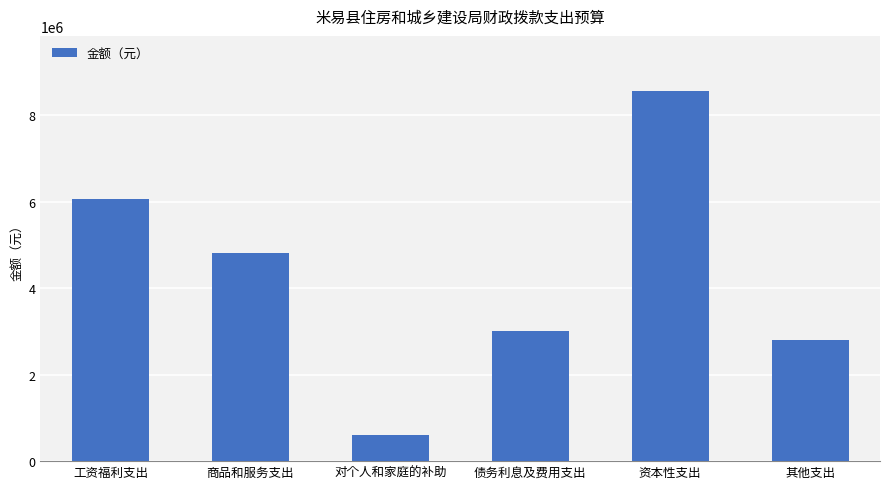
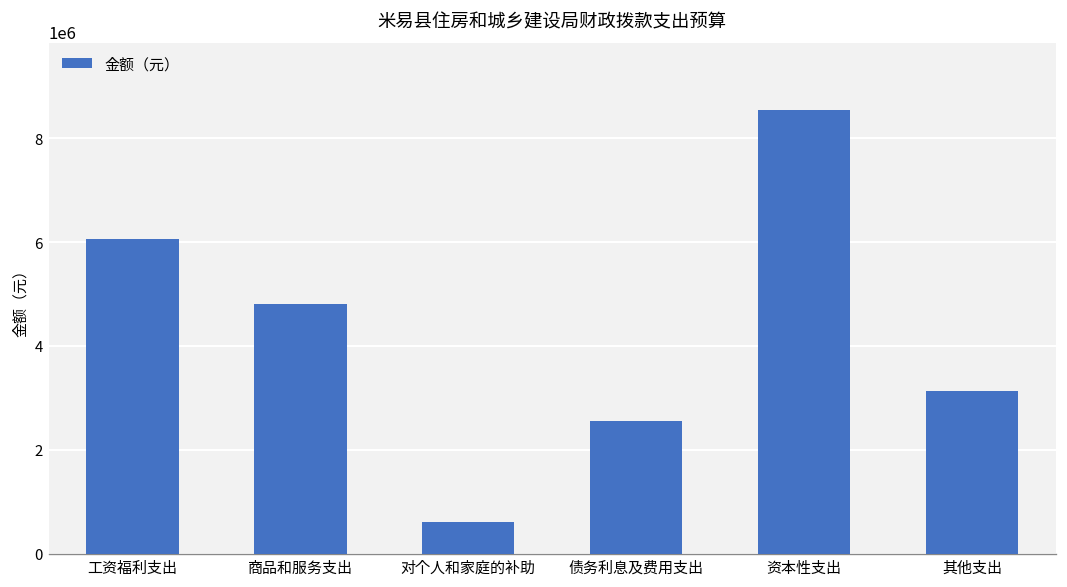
  {
    "工资福利支出": 6100000,
    "商品和服务支出": 4800000,
    "对个人和家庭的补助": 600000,
-   "债务利息及费用支出": 3000000,
+   "债务利息及费用支出": 2600000,
    "资本性支出": 8600000,
-   "其他支出": 2800000
+   "其他支出": 3100000
  }
